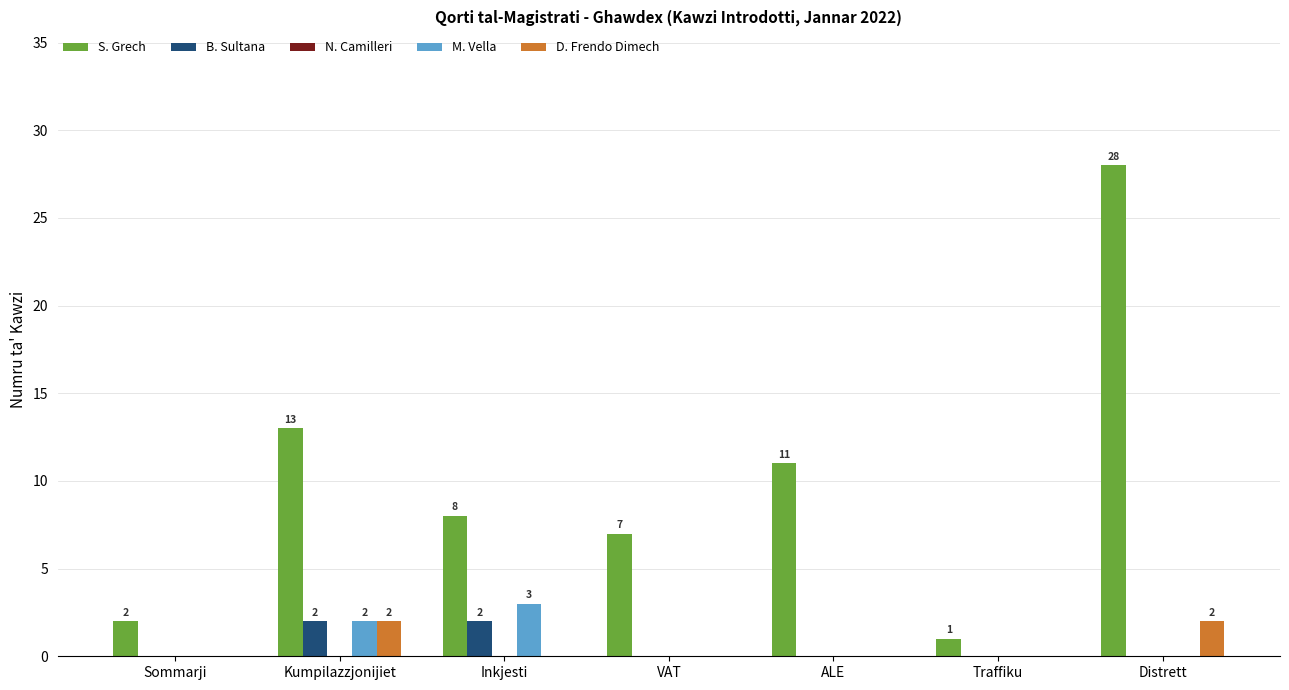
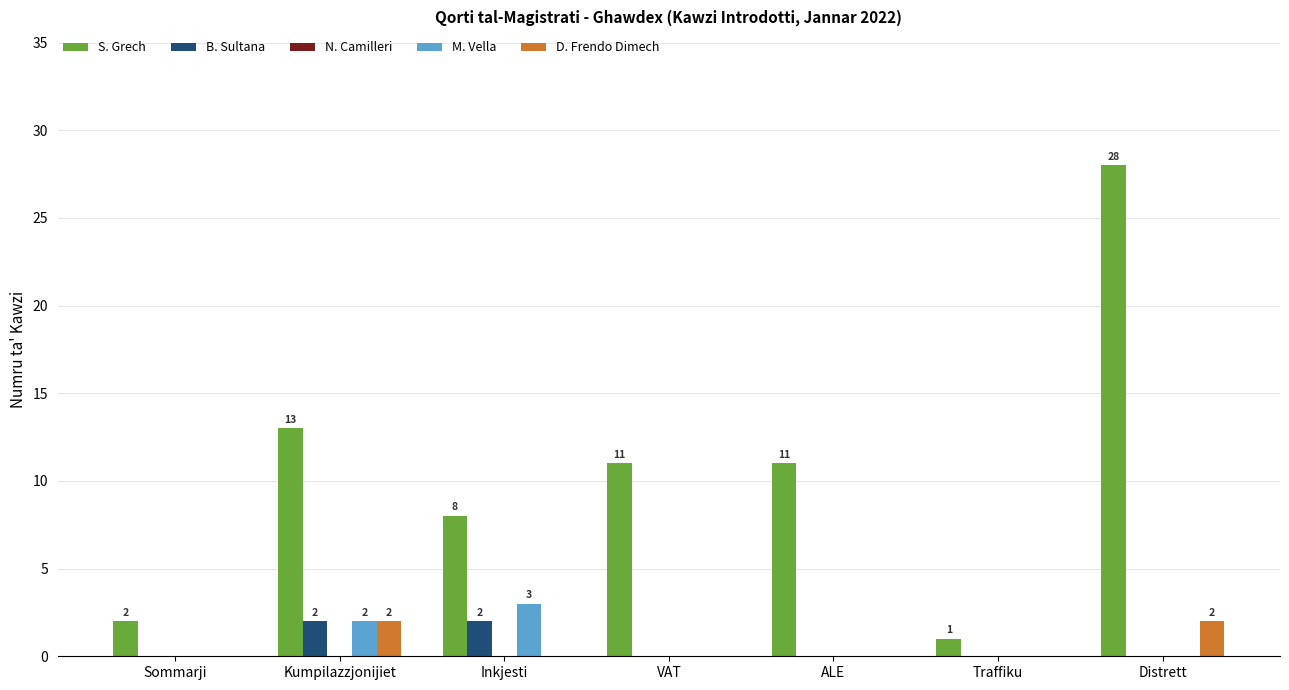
  {
    "S. Grech": {
      "Sommarji": 2,
      "Kumpilazzjonijiet": 13,
      "Inkjesti": 8,
-     "VAT": 7,
+     "VAT": 11,
      "ALE": 11,
      "Traffiku": 1,
      "Distrett": 28
    },
    "B. Sultana": {
      "Kumpilazzjonijiet": 2,
      "Inkjesti": 2
    },
    "N. Camilleri": {
      "Sommarji": 0.0,
      "Kumpilazzjonijiet": 0.0,
      "Inkjesti": 0.0,
      "VAT": 0.0,
      "ALE": 0.0,
      "Traffiku": 0.0,
      "Distrett": 0.0
    },
    "M. Vella": {
      "Kumpilazzjonijiet": 2,
      "Inkjesti": 3
    },
    "D. Frendo Dimech": {
      "Kumpilazzjonijiet": 2,
      "Distrett": 2
    }
  }
